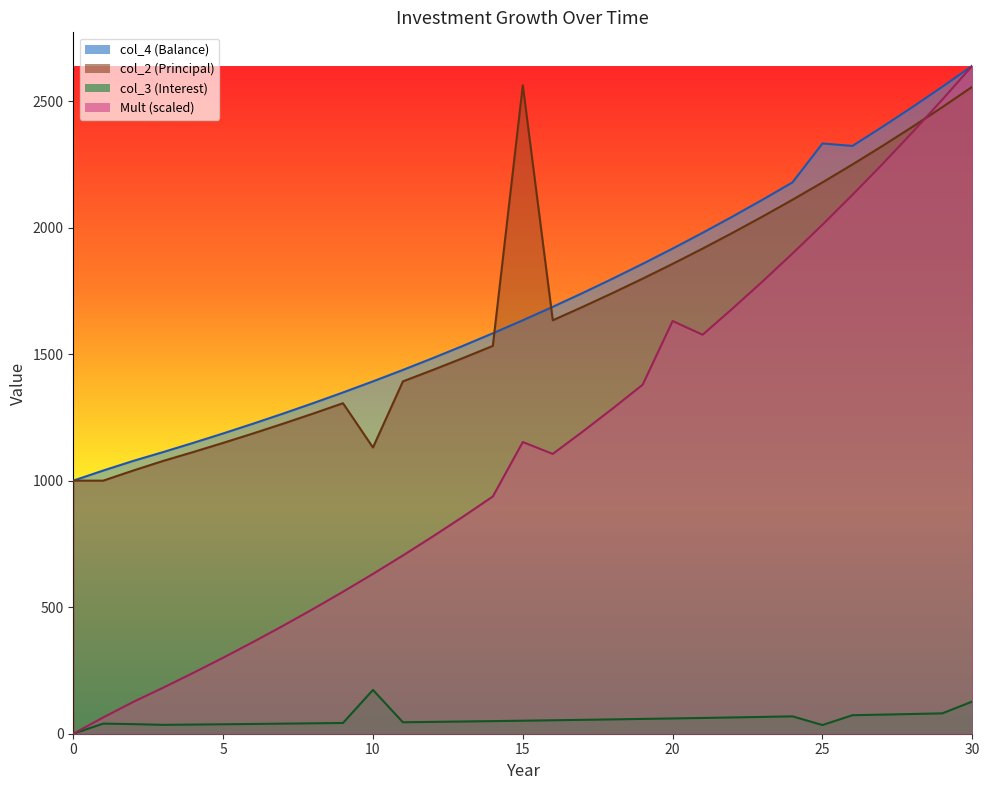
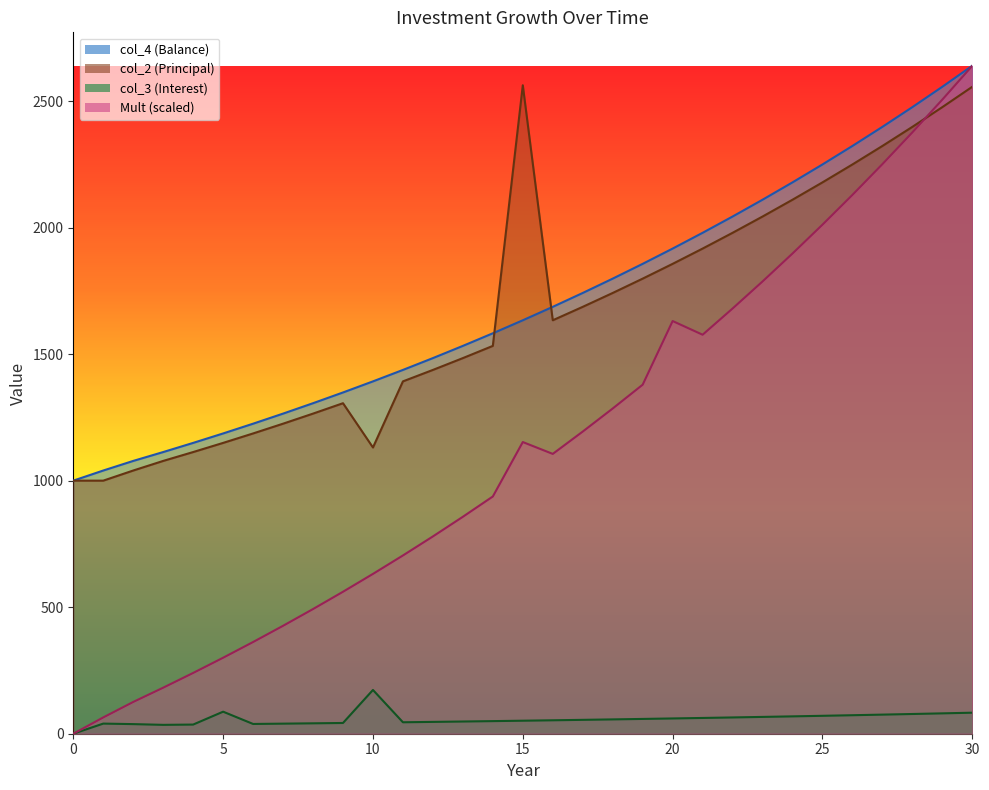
  {
    "col_4 (Balance)": {
      "5": 1190,
      "10": 1390,
      "15": 1630,
      "20": 1920,
-     "25": 2330
+     "25": 2250
    },
    "col_2 (Principal)": {
      "5": 1150,
      "10": 1130,
      "15": 2560,
      "20": 1860,
      "25": 2180,
      "30": 2560
    },
    "col_3 (Interest)": {
-     "5": 40,
+     "5": 90,
      "10": 170,
      "15": 50,
      "20": 60,
-     "25": 30,
-     "30": 130
+     "25": 70,
+     "30": 80
    },
    "Mult (scaled)": {
      "5": 300,
      "10": 630,
      "15": 1150,
      "20": 1630,
      "25": 2010
    }
  }
